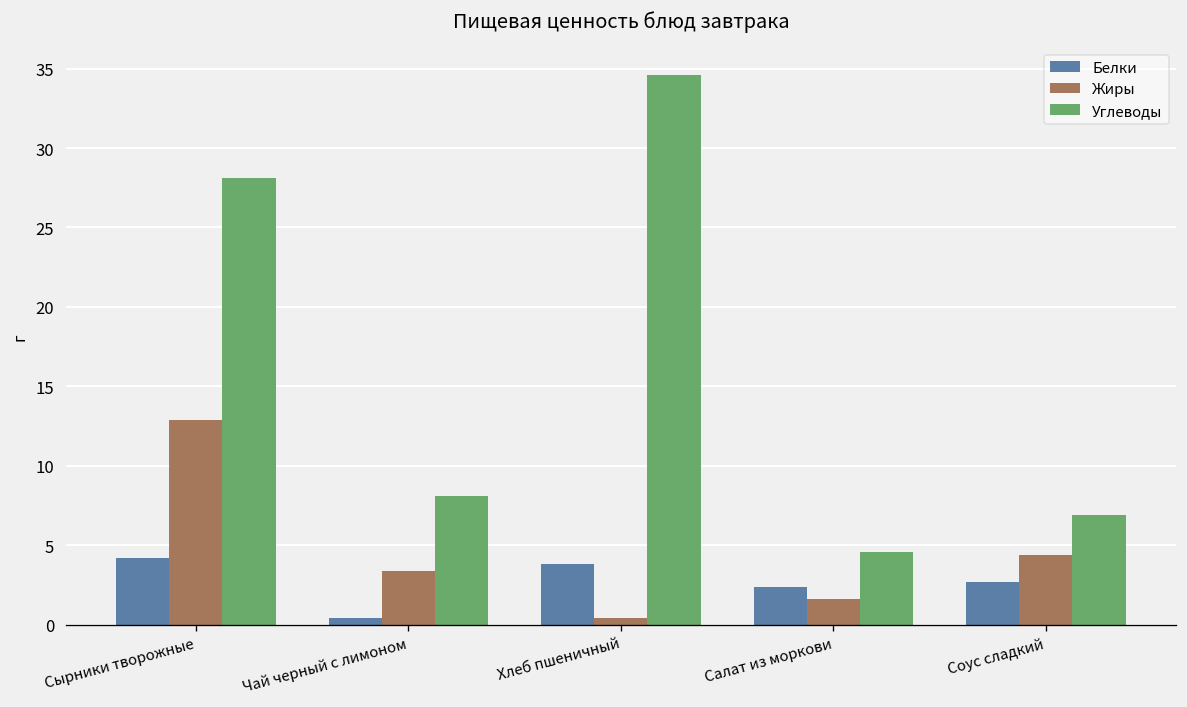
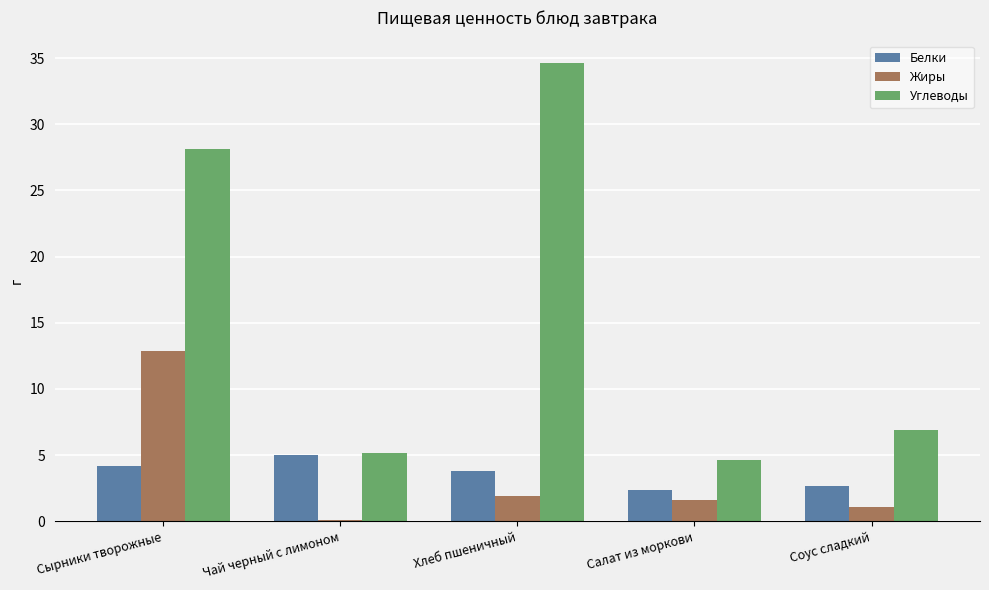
  {
    "Белки": {
      "Сырники творожные": 4.2,
-     "Чай черный с лимоном": 0.4,
+     "Чай черный с лимоном": 5.0,
      "Хлеб пшеничный": 3.8,
      "Салат из моркови": 2.4,
      "Соус сладкий": 2.7
    },
    "Жиры": {
      "Сырники творожные": 12.9,
-     "Чай черный с лимоном": 3.4,
-     "Хлеб пшеничный": 0.4,
+     "Чай черный с лимоном": 0.1,
+     "Хлеб пшеничный": 1.9,
      "Салат из моркови": 1.6,
-     "Соус сладкий": 4.4
+     "Соус сладкий": 1.1
    },
    "Углеводы": {
      "Сырники творожные": 28.1,
-     "Чай черный с лимоном": 8.1,
+     "Чай черный с лимоном": 5.2,
      "Хлеб пшеничный": 34.6,
      "Салат из моркови": 4.6,
      "Соус сладкий": 6.9
    }
  }
